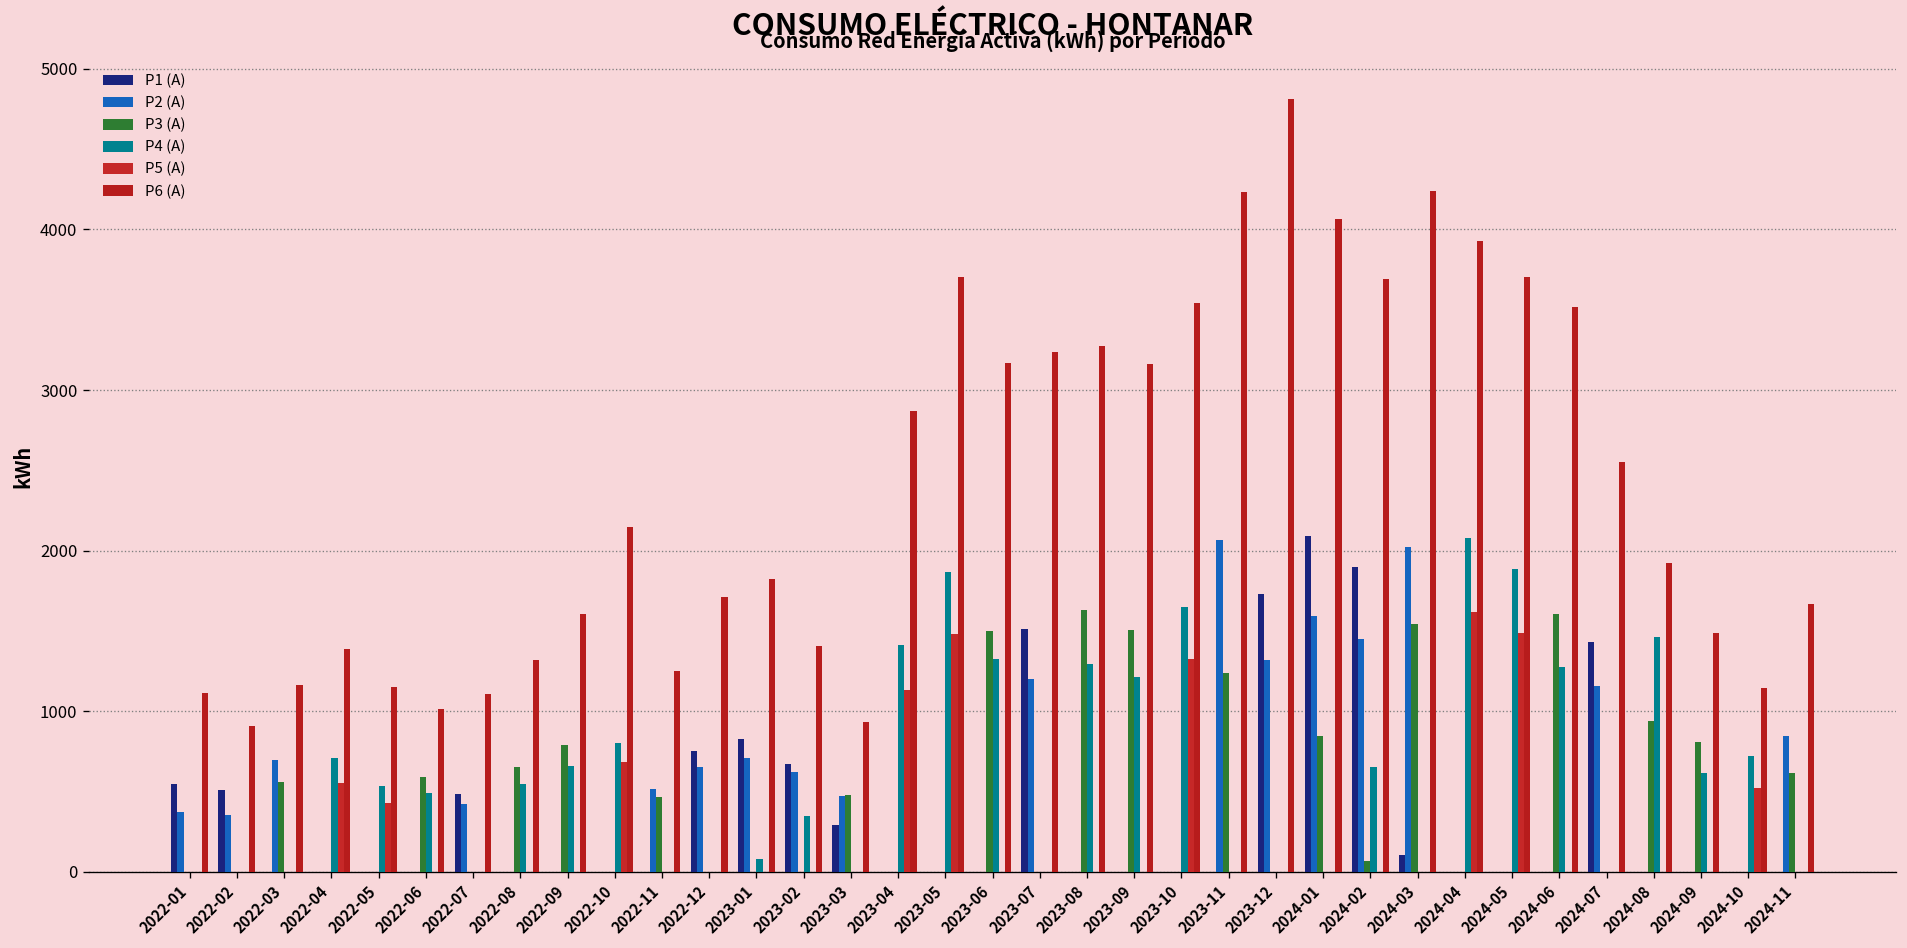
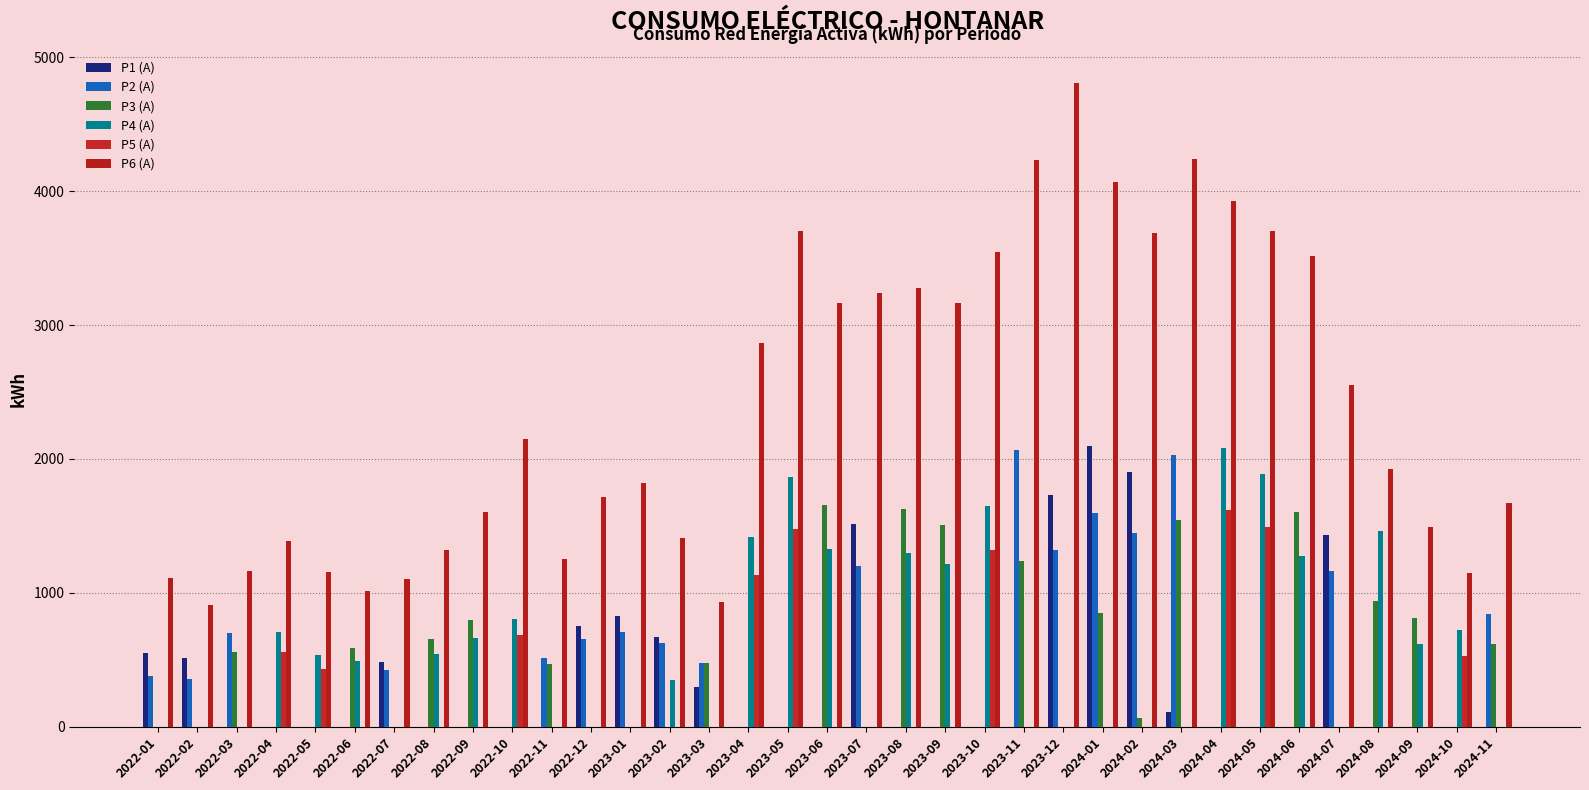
  {
    "P1 (A)": {
      "2022-01": 550,
      "2022-02": 510,
      "2022-03": 0,
      "2022-04": 0,
      "2022-05": 0,
      "2022-06": 0,
      "2022-07": 480,
      "2022-08": 0,
      "2022-09": 0,
      "2022-10": 0,
      "2022-11": 0,
      "2022-12": 750,
      "2023-01": 830,
      "2023-02": 670,
      "2023-03": 290,
      "2023-04": 0,
      "2023-05": 0,
      "2023-06": 0,
      "2023-07": 1510,
      "2023-08": 0,
      "2023-09": 0,
      "2023-10": 0,
      "2023-11": 0,
      "2023-12": 1730,
      "2024-01": 2090,
      "2024-02": 1900,
      "2024-03": 110,
      "2024-04": 0,
      "2024-05": 0,
      "2024-06": 0,
      "2024-07": 1430,
      "2024-08": 0,
      "2024-09": 0,
      "2024-10": 0,
      "2024-11": 0
    },
    "P2 (A)": {
      "2022-01": 380,
      "2022-02": 350,
      "2022-03": 700,
      "2022-04": 0,
      "2022-05": 0,
      "2022-06": 0,
      "2022-07": 420,
      "2022-08": 0,
      "2022-09": 0,
      "2022-10": 0,
      "2022-11": 520,
      "2022-12": 650,
      "2023-01": 710,
      "2023-02": 620,
      "2023-03": 480,
      "2023-04": 0,
      "2023-05": 0,
      "2023-06": 0,
      "2023-07": 1200,
      "2023-08": 0,
      "2023-09": 0,
      "2023-10": 0,
      "2023-11": 2070,
      "2023-12": 1320,
      "2024-01": 1590,
      "2024-02": 1450,
      "2024-03": 2030,
      "2024-04": 0,
      "2024-05": 0,
      "2024-06": 0,
      "2024-07": 1160,
      "2024-08": 0,
      "2024-09": 0,
      "2024-10": 0,
      "2024-11": 840
    },
    "P3 (A)": {
      "2022-01": 0,
      "2022-02": 0,
      "2022-03": 560,
      "2022-04": 0,
      "2022-05": 0,
      "2022-06": 590,
      "2022-07": 0,
      "2022-08": 650,
      "2022-09": 790,
      "2022-10": 0,
      "2022-11": 470,
      "2022-12": 0,
      "2023-01": 0,
      "2023-02": 0,
      "2023-03": 480,
      "2023-04": 0,
      "2023-05": 0,
-     "2023-06": 1500,
+     "2023-06": 1660,
      "2023-07": 0,
      "2023-08": 1630,
      "2023-09": 1500,
      "2023-10": 0,
      "2023-11": 1240,
      "2023-12": 0,
      "2024-01": 850,
      "2024-02": 70,
      "2024-03": 1540,
      "2024-04": 0,
      "2024-05": 0,
      "2024-06": 1610,
      "2024-07": 0,
      "2024-08": 940,
      "2024-09": 810,
      "2024-10": 0,
      "2024-11": 620
    },
    "P4 (A)": {
      "2022-01": 0,
      "2022-02": 0,
      "2022-03": 0,
      "2022-04": 710,
      "2022-05": 540,
      "2022-06": 490,
      "2022-07": 0,
      "2022-08": 550,
      "2022-09": 660,
      "2022-10": 800,
      "2022-11": 0,
      "2022-12": 0,
-     "2023-01": 80,
+     "2023-01": 0,
      "2023-02": 350,
      "2023-03": 0,
      "2023-04": 1410,
      "2023-05": 1870,
      "2023-06": 1330,
      "2023-07": 0,
      "2023-08": 1300,
      "2023-09": 1210,
      "2023-10": 1650,
      "2023-11": 0,
      "2023-12": 0,
      "2024-01": 0,
-     "2024-02": 660,
+     "2024-02": 0,
      "2024-03": 0,
      "2024-04": 2080,
      "2024-05": 1890,
      "2024-06": 1280,
      "2024-07": 0,
      "2024-08": 1460,
      "2024-09": 620,
      "2024-10": 720,
      "2024-11": 0
    }
  }
